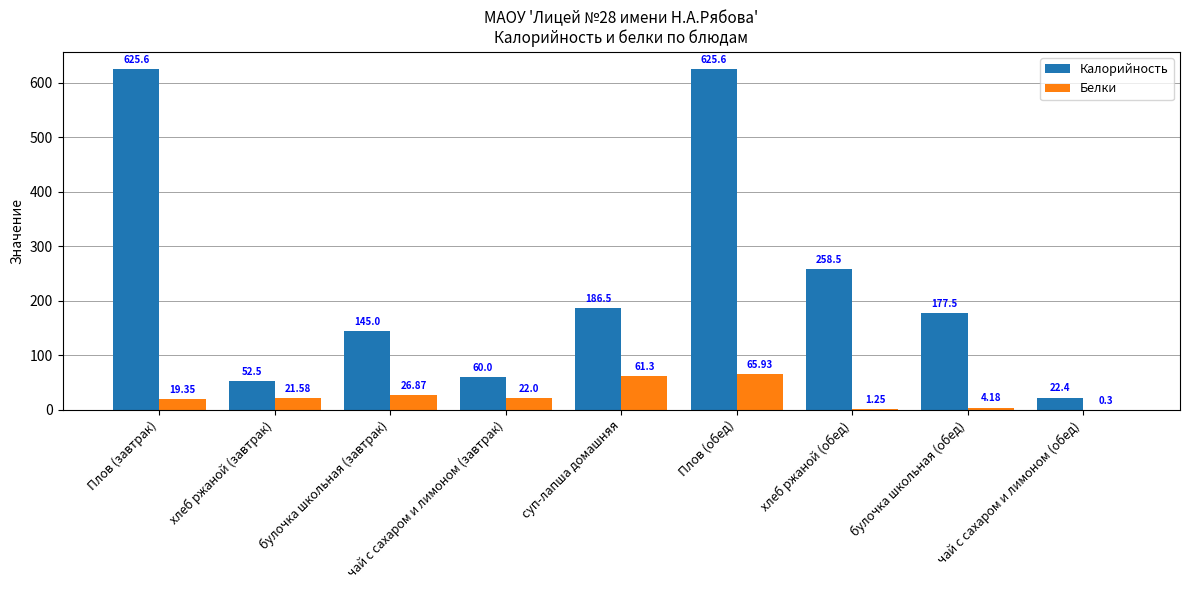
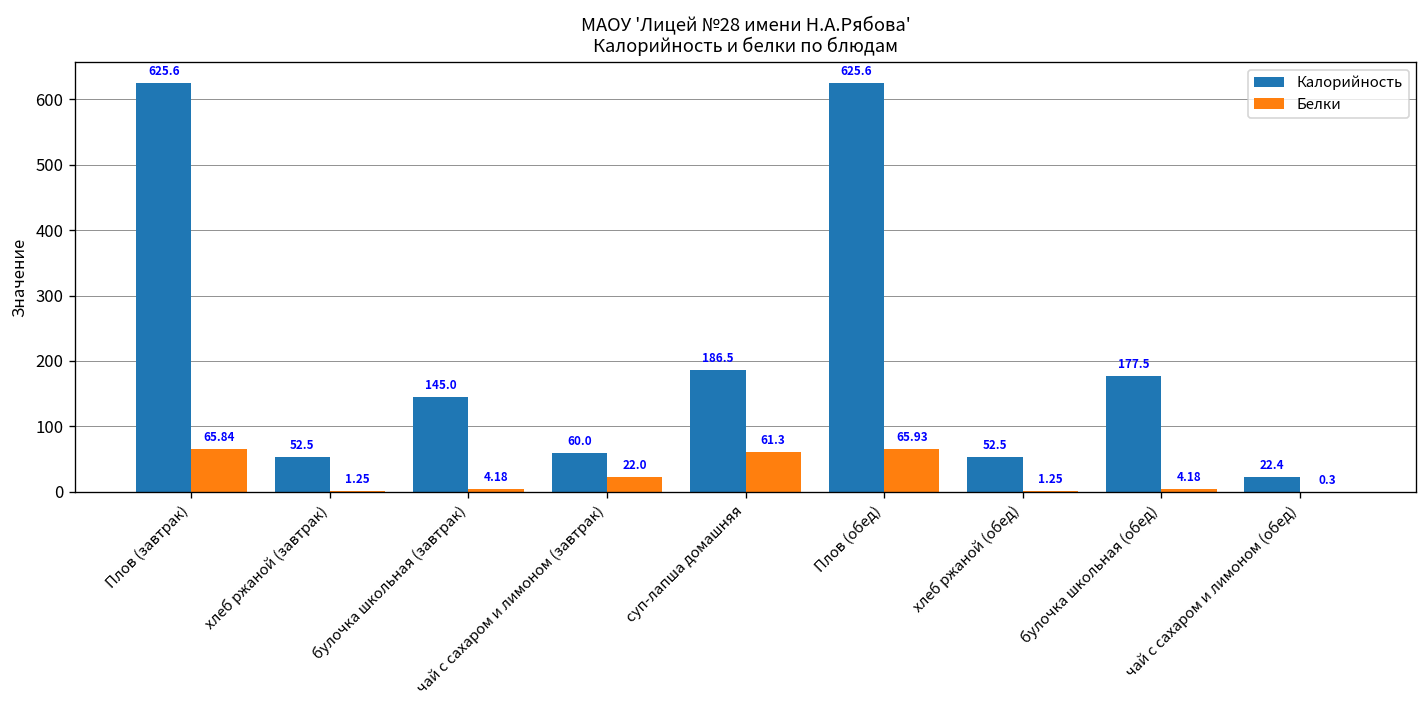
  {
    "Калорийность": {
      "Плов (завтрак)": 625.6,
      "хлеб ржаной (завтрак)": 52.5,
      "булочка школьная (завтрак)": 145.0,
      "чай с сахаром и лимоном (завтрак)": 60.0,
      "суп-лапша домашняя": 186.5,
      "Плов (обед)": 625.6,
-     "хлеб ржаной (обед)": 258.5,
+     "хлеб ржаной (обед)": 52.5,
      "булочка школьная (обед)": 177.5,
      "чай с сахаром и лимоном (обед)": 22.4
    },
    "Белки": {
-     "Плов (завтрак)": 19.35,
-     "хлеб ржаной (завтрак)": 21.58,
-     "булочка школьная (завтрак)": 26.87,
+     "Плов (завтрак)": 65.84,
+     "хлеб ржаной (завтрак)": 1.25,
+     "булочка школьная (завтрак)": 4.18,
      "чай с сахаром и лимоном (завтрак)": 22.0,
      "суп-лапша домашняя": 61.3,
      "Плов (обед)": 65.93,
      "хлеб ржаной (обед)": 1.25,
      "булочка школьная (обед)": 4.18,
      "чай с сахаром и лимоном (обед)": 0.3
    }
  }
